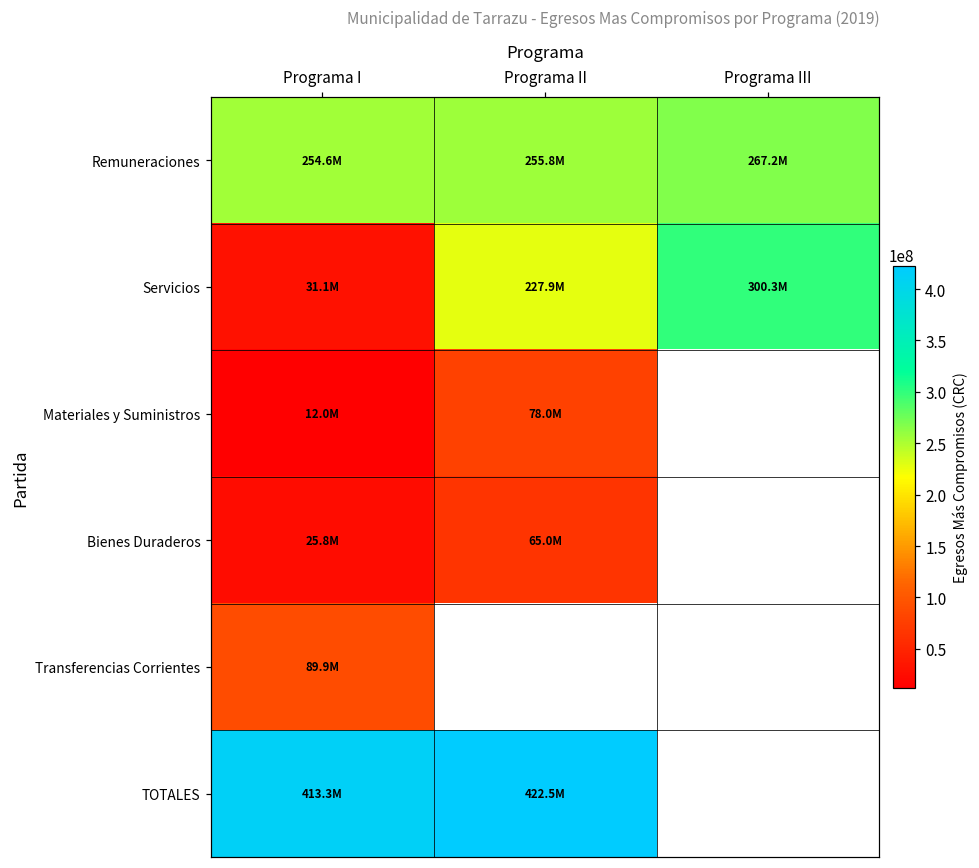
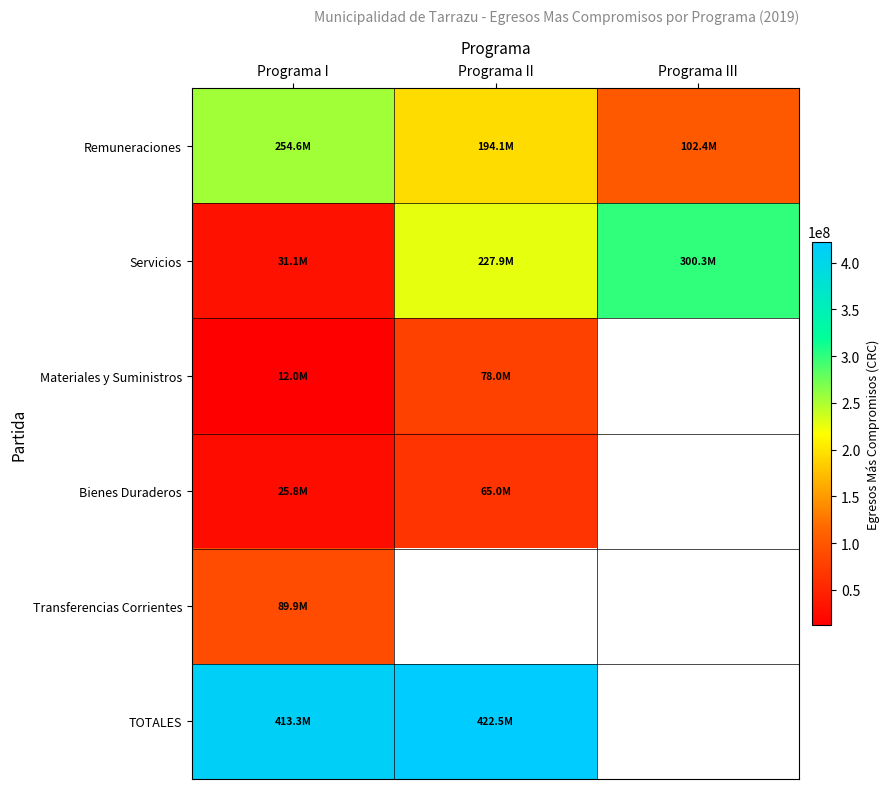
  {
    "Remuneraciones": {
      "Programa I": "254.6M",
-     "Programa II": "255.8M",
-     "Programa III": "267.2M"
+     "Programa II": "194.1M",
+     "Programa III": "102.4M"
    },
    "Servicios": {
      "Programa I": "31.1M",
      "Programa II": "227.9M",
      "Programa III": "300.3M"
    },
    "Materiales y Suministros": {
      "Programa I": "12.0M",
      "Programa II": "78.0M"
    },
    "Bienes Duraderos": {
      "Programa I": "25.8M",
      "Programa II": "65.0M"
    },
    "Transferencias Corrientes": {
      "Programa I": "89.9M"
    },
    "TOTALES": {
      "Programa I": "413.3M",
      "Programa II": "422.5M"
    }
  }
